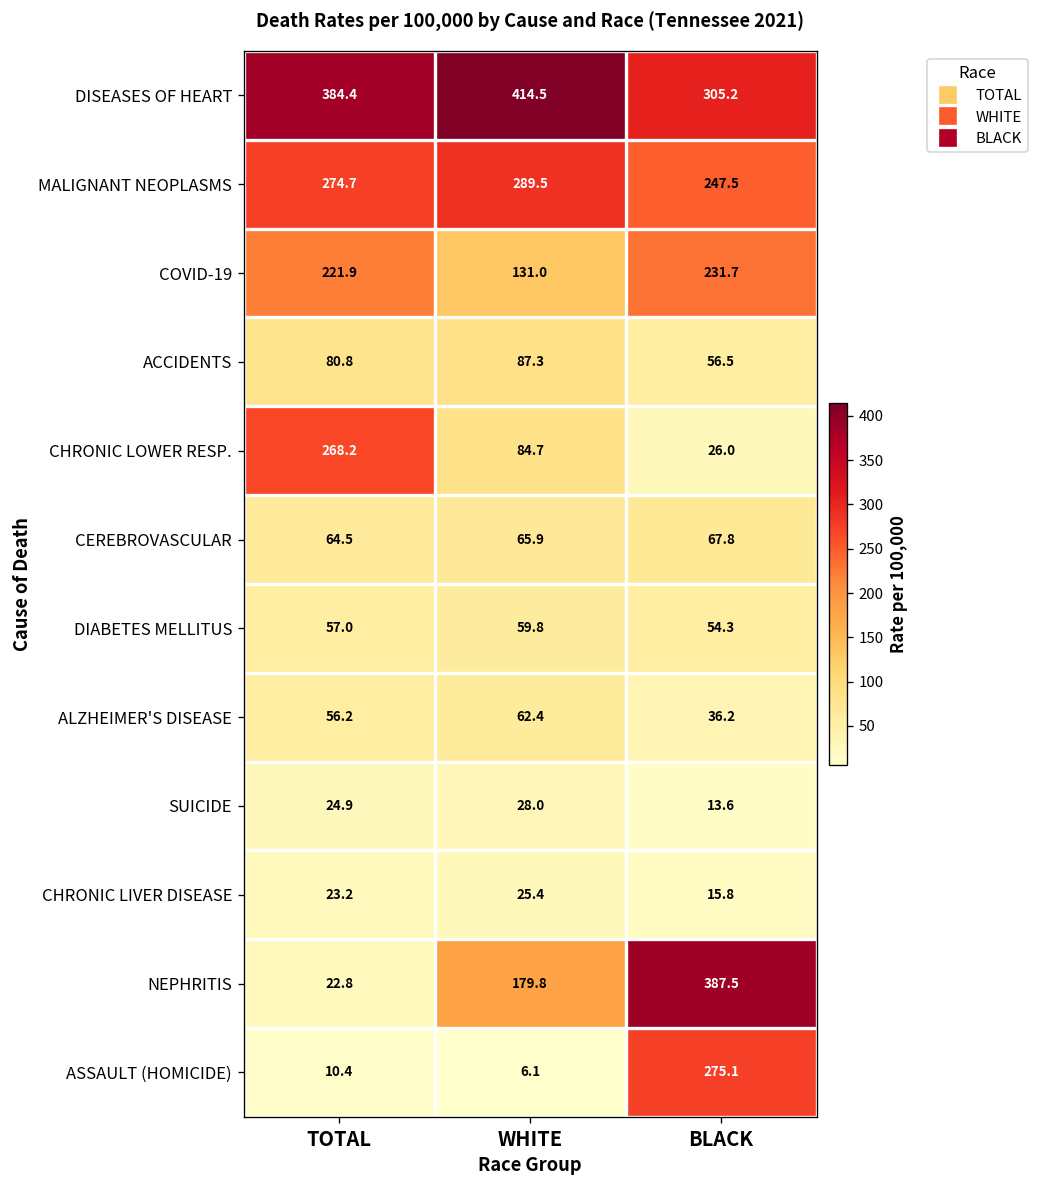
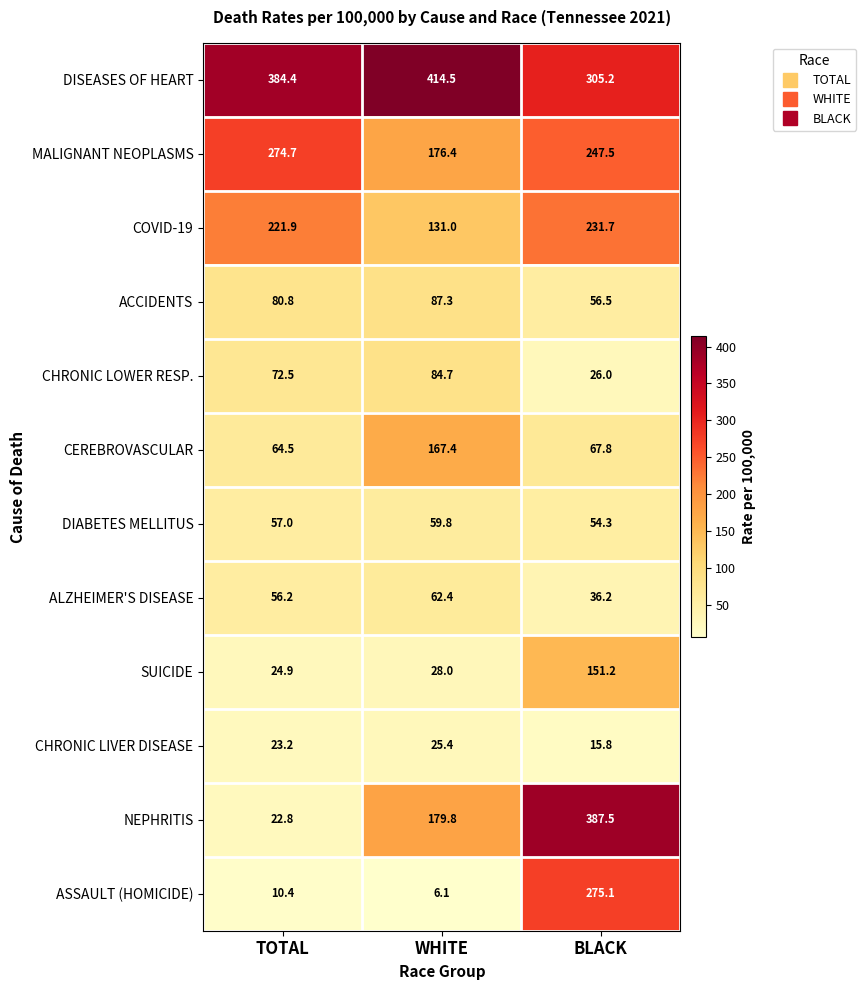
  {
    "DISEASES OF HEART": {
      "TOTAL": 384.4,
      "WHITE": 414.5,
      "BLACK": 305.2
    },
    "MALIGNANT NEOPLASMS": {
      "TOTAL": 274.7,
-     "WHITE": 289.5,
+     "WHITE": 176.4,
      "BLACK": 247.5
    },
    "COVID-19": {
      "TOTAL": 221.9,
      "WHITE": 131.0,
      "BLACK": 231.7
    },
    "ACCIDENTS": {
      "TOTAL": 80.8,
      "WHITE": 87.3,
      "BLACK": 56.5
    },
    "CHRONIC LOWER RESP.": {
-     "TOTAL": 268.2,
+     "TOTAL": 72.5,
      "WHITE": 84.7,
      "BLACK": 26.0
    },
    "CEREBROVASCULAR": {
      "TOTAL": 64.5,
-     "WHITE": 65.9,
+     "WHITE": 167.4,
      "BLACK": 67.8
    },
    "DIABETES MELLITUS": {
      "TOTAL": 57.0,
      "WHITE": 59.8,
      "BLACK": 54.3
    },
    "ALZHEIMER'S DISEASE": {
      "TOTAL": 56.2,
      "WHITE": 62.4,
      "BLACK": 36.2
    },
    "SUICIDE": {
      "TOTAL": 24.9,
      "WHITE": 28.0,
-     "BLACK": 13.6
+     "BLACK": 151.2
    },
    "CHRONIC LIVER DISEASE": {
      "TOTAL": 23.2,
      "WHITE": 25.4,
      "BLACK": 15.8
    },
    "NEPHRITIS": {
      "TOTAL": 22.8,
      "WHITE": 179.8,
      "BLACK": 387.5
    },
    "ASSAULT (HOMICIDE)": {
      "TOTAL": 10.4,
      "WHITE": 6.1,
      "BLACK": 275.1
    }
  }
